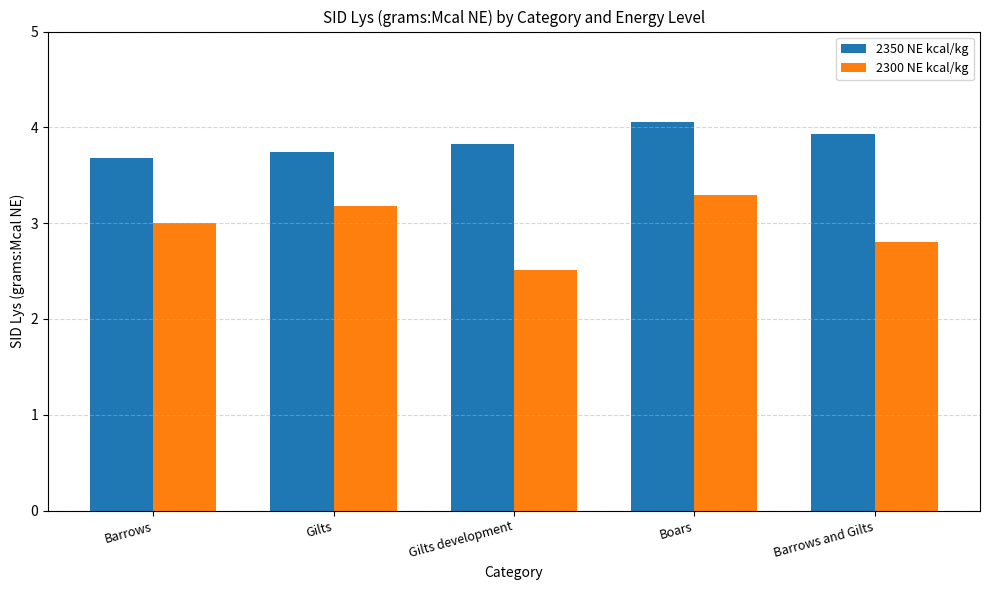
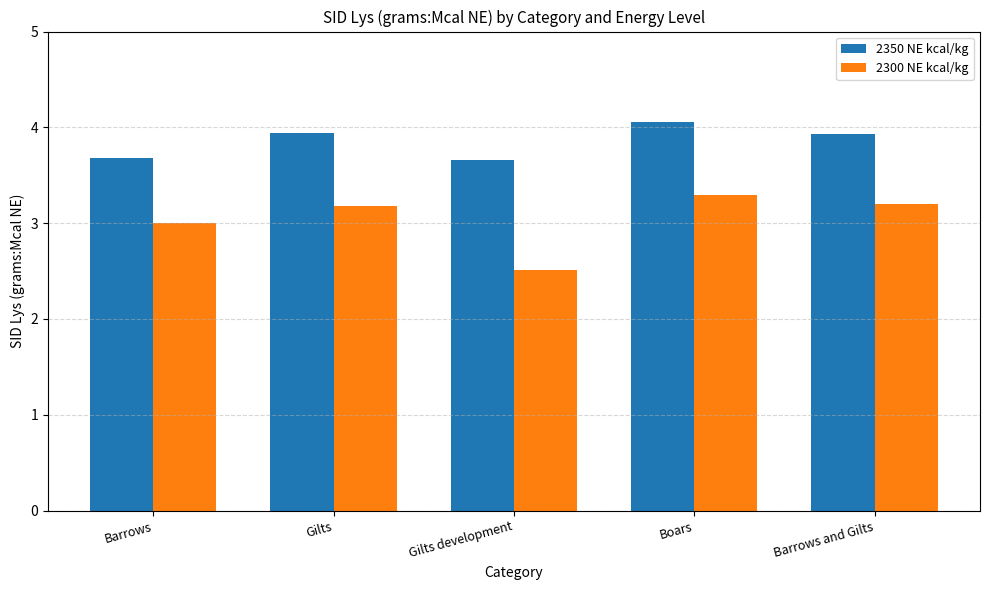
  {
    "2350 NE kcal/kg": {
      "Barrows": 3.7,
-     "Gilts": 3.7,
-     "Gilts development": 3.8,
+     "Gilts": 3.9,
+     "Gilts development": 3.7,
      "Boars": 4.1,
      "Barrows and Gilts": 3.9
    },
    "2300 NE kcal/kg": {
      "Barrows": 3.0,
      "Gilts": 3.2,
      "Gilts development": 2.5,
      "Boars": 3.3,
-     "Barrows and Gilts": 2.8
+     "Barrows and Gilts": 3.2
    }
  }
